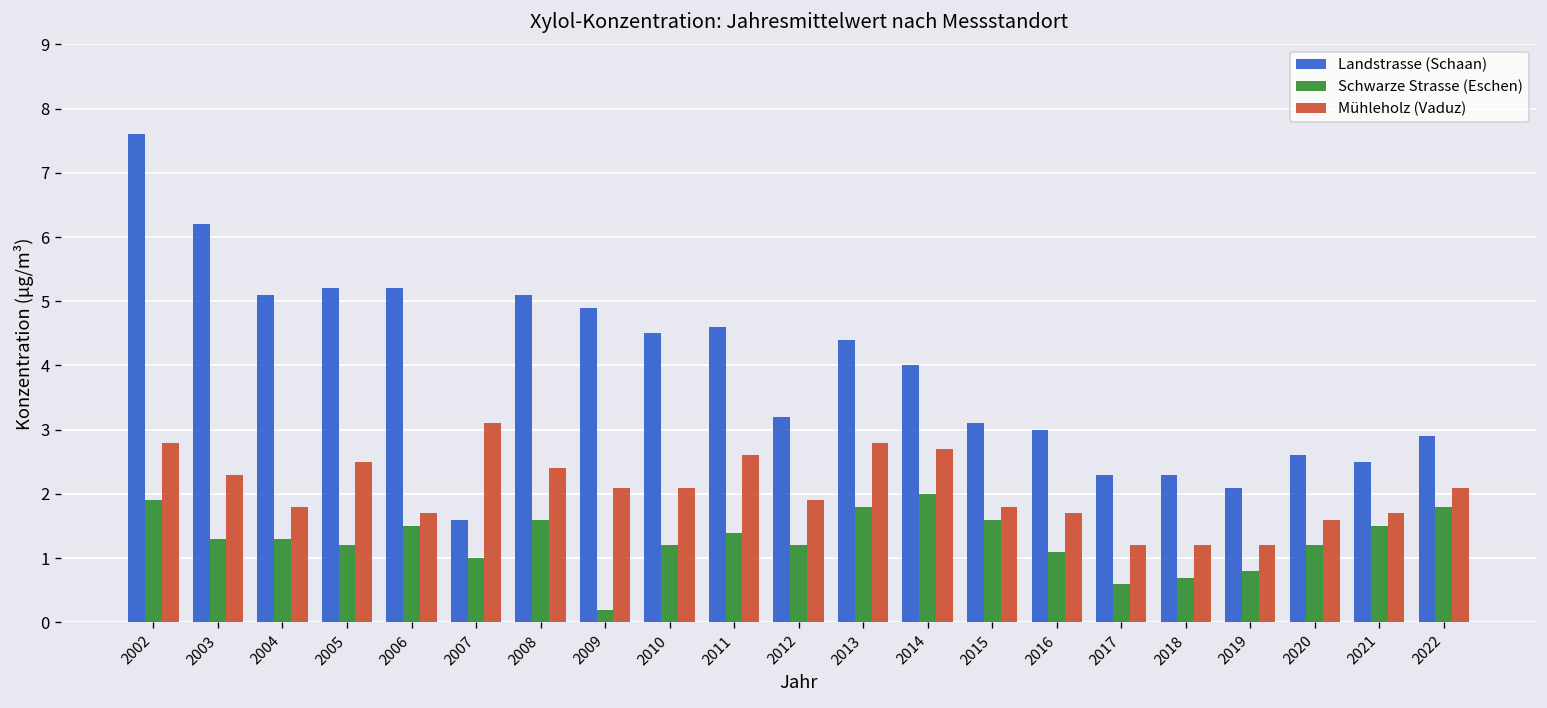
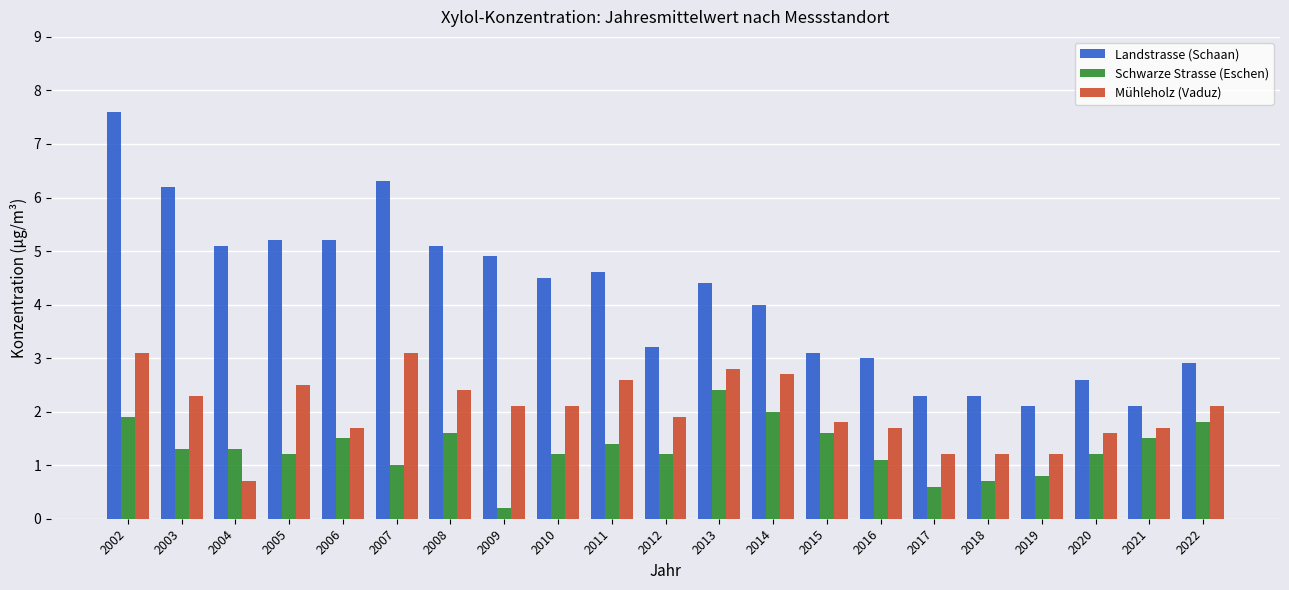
  {
    "Landstrasse (Schaan)": {
      "2002": 7.6,
      "2003": 6.2,
      "2004": 5.1,
      "2005": 5.2,
      "2006": 5.2,
-     "2007": 1.6,
+     "2007": 6.3,
      "2008": 5.1,
      "2009": 4.9,
      "2010": 4.5,
      "2011": 4.6,
      "2012": 3.2,
      "2013": 4.4,
      "2014": 4.0,
      "2015": 3.1,
      "2016": 3.0,
      "2017": 2.3,
      "2018": 2.3,
      "2019": 2.1,
      "2020": 2.6,
-     "2021": 2.5,
+     "2021": 2.1,
      "2022": 2.9
    },
    "Schwarze Strasse (Eschen)": {
      "2002": 1.9,
      "2003": 1.3,
      "2004": 1.3,
      "2005": 1.2,
      "2006": 1.5,
      "2007": 1.0,
      "2008": 1.6,
      "2009": 0.2,
      "2010": 1.2,
      "2011": 1.4,
      "2012": 1.2,
-     "2013": 1.8,
+     "2013": 2.4,
      "2014": 2.0,
      "2015": 1.6,
      "2016": 1.1,
      "2017": 0.6,
      "2018": 0.7,
      "2019": 0.8,
      "2020": 1.2,
      "2021": 1.5,
      "2022": 1.8
    },
    "Mühleholz (Vaduz)": {
-     "2002": 2.8,
+     "2002": 3.1,
      "2003": 2.3,
-     "2004": 1.8,
+     "2004": 0.7,
      "2005": 2.5,
      "2006": 1.7,
      "2007": 3.1,
      "2008": 2.4,
      "2009": 2.1,
      "2010": 2.1,
      "2011": 2.6,
      "2012": 1.9,
      "2013": 2.8,
      "2014": 2.7,
      "2015": 1.8,
      "2016": 1.7,
      "2017": 1.2,
      "2018": 1.2,
      "2019": 1.2,
      "2020": 1.6,
      "2021": 1.7,
      "2022": 2.1
    }
  }
